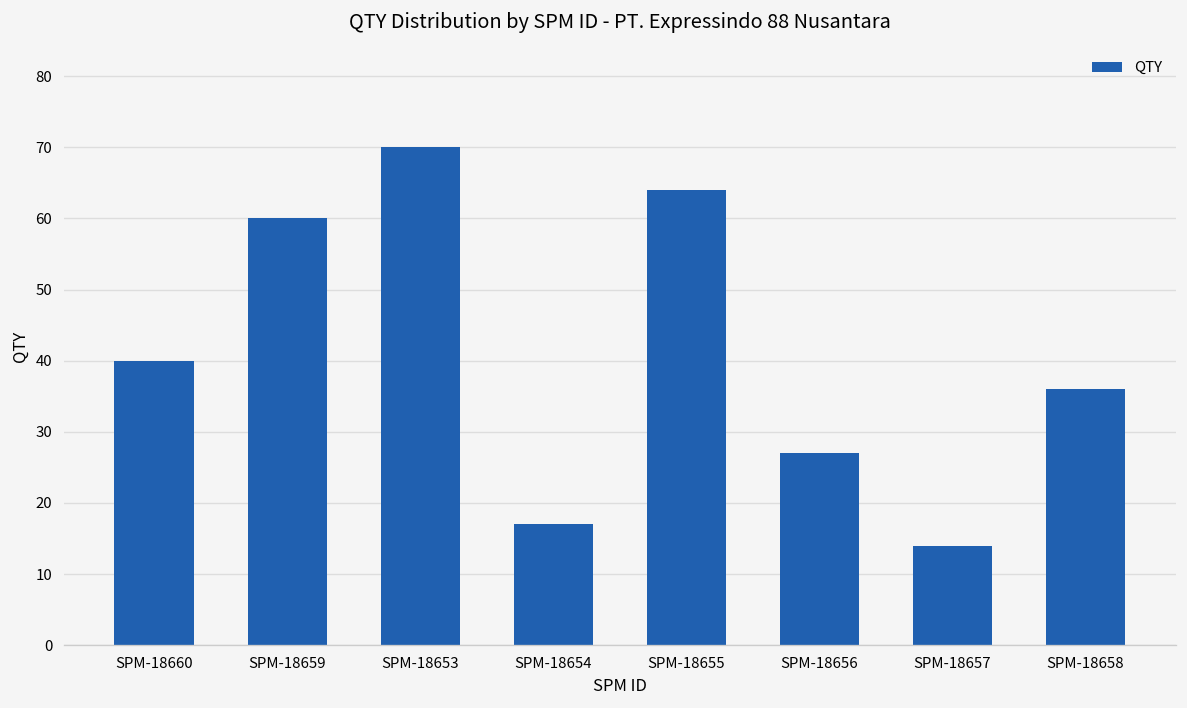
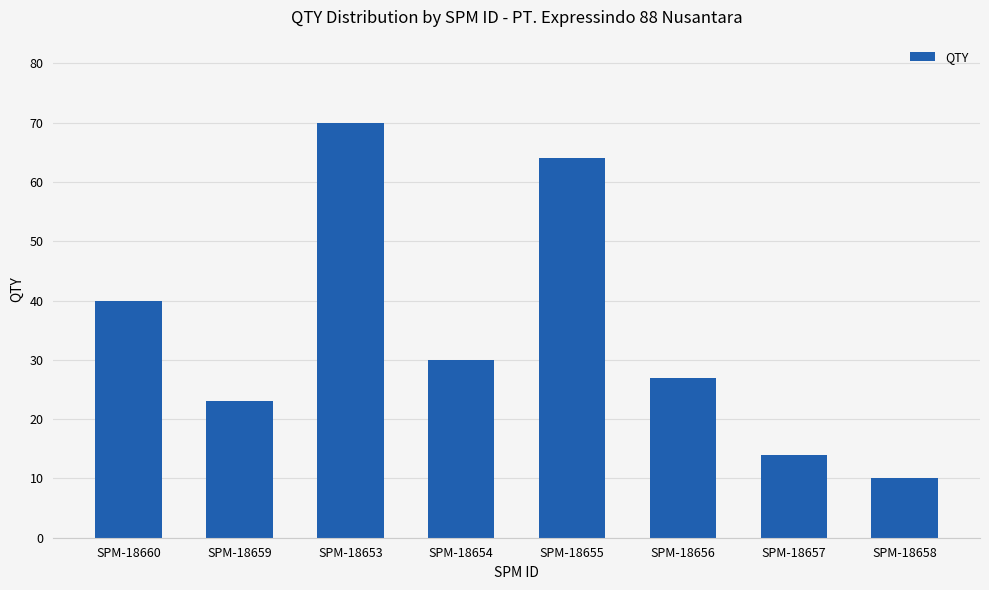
  {
    "SPM-18660": 40,
-   "SPM-18659": 60,
+   "SPM-18659": 23,
    "SPM-18653": 70,
-   "SPM-18654": 17,
+   "SPM-18654": 30,
    "SPM-18655": 64,
    "SPM-18656": 27,
    "SPM-18657": 14,
-   "SPM-18658": 36
+   "SPM-18658": 10
  }
